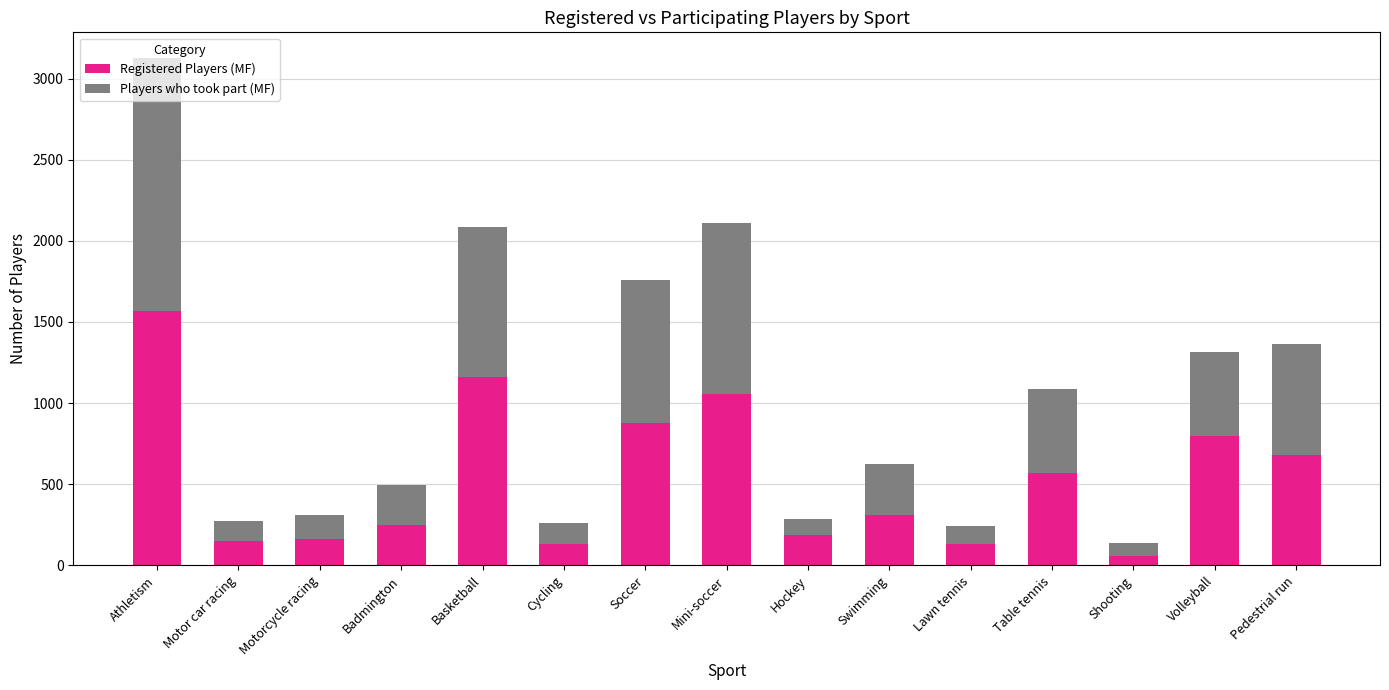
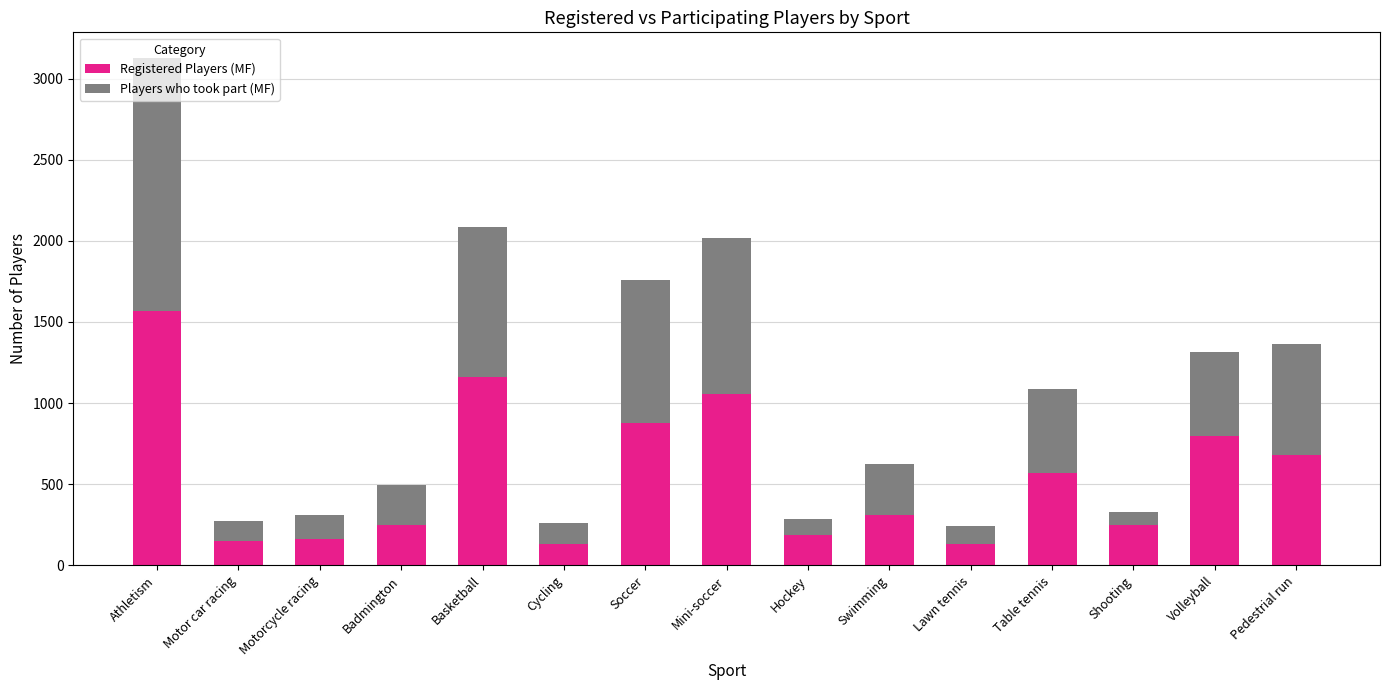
  {
    "Registered Players (MF)": {
      "Athletism": 1570,
      "Motor car racing": 150,
      "Motorcycle racing": 160,
      "Badmington": 250,
      "Basketball": 1160,
      "Cycling": 130,
      "Soccer": 880,
      "Mini-soccer": 1050,
      "Hockey": 190,
      "Swimming": 310,
      "Lawn tennis": 130,
      "Table tennis": 570,
-     "Shooting": 60,
+     "Shooting": 250,
      "Volleyball": 800,
      "Pedestrial run": 680
    },
    "Players who took part (MF)": {
      "Motor car racing": 130,
      "Motorcycle racing": 150,
      "Badmington": 250,
      "Basketball": 920,
      "Cycling": 130,
      "Soccer": 880,
-     "Mini-soccer": 1050,
+     "Mini-soccer": 970,
      "Hockey": 100,
      "Swimming": 310,
      "Lawn tennis": 110,
      "Table tennis": 510,
      "Shooting": 80,
      "Volleyball": 520,
      "Pedestrial run": 680
    }
  }
